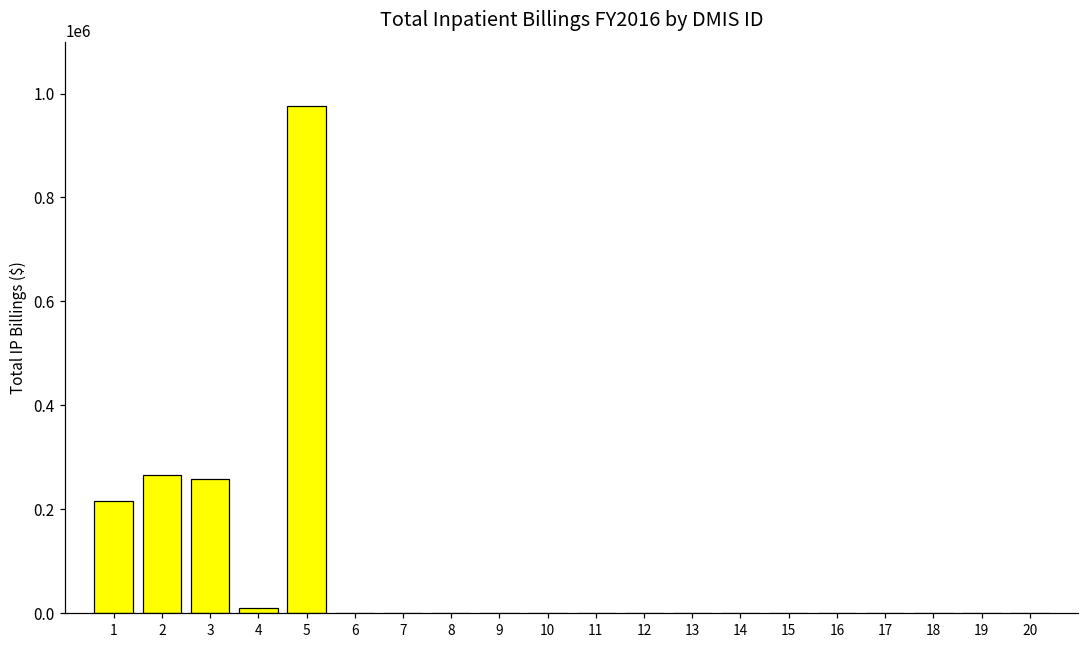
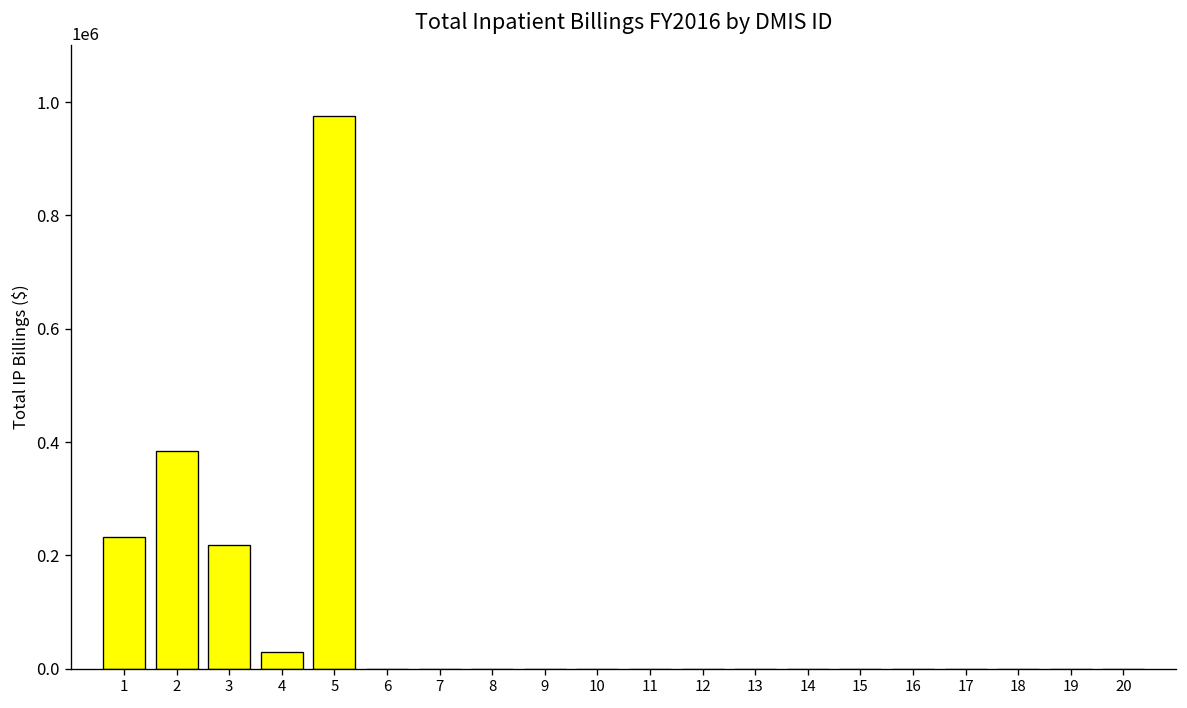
  {
-   "1": 220000,
-   "2": 270000,
-   "3": 260000,
-   "4": 10000,
+   "1": 230000,
+   "2": 380000,
+   "3": 220000,
+   "4": 30000,
    "5": 980000,
    "6": 0,
    "7": 0,
    "8": 0,
    "9": 0,
    "10": 0,
    "11": 0,
    "12": 0,
    "13": 0,
    "14": 0,
    "15": 0,
    "16": 0,
    "17": 0,
    "18": 0,
    "19": 0,
    "20": 0
  }
